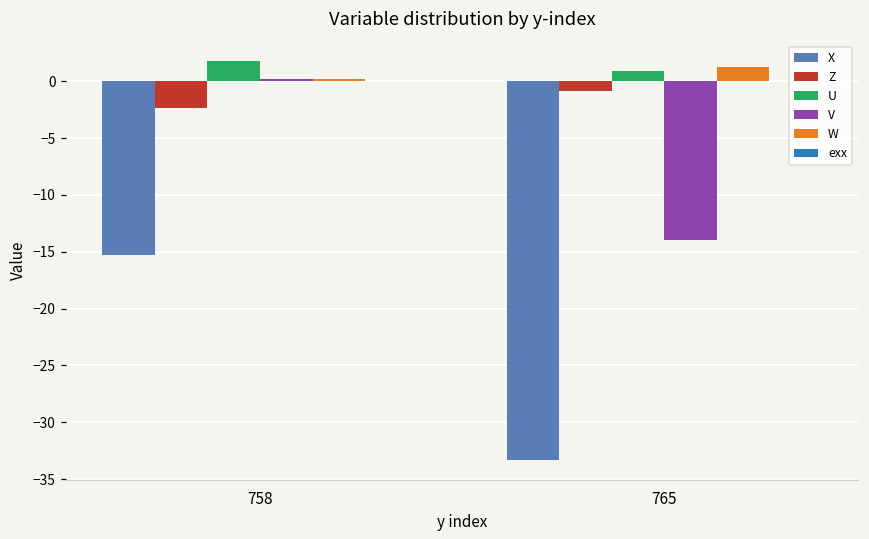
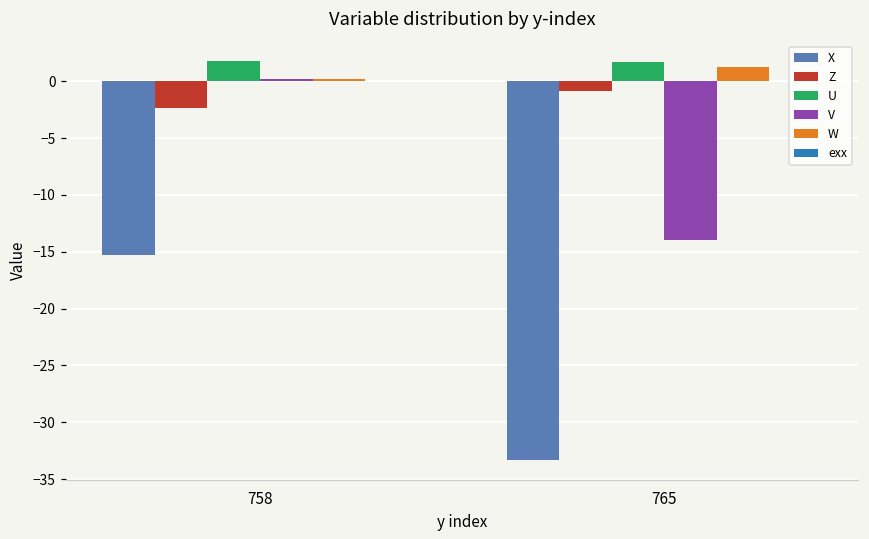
  {
    "Z": {
      "758": -2.4,
      "765": -0.8
    },
    "U": {
      "758": 1.8,
-     "765": 0.9
+     "765": 1.7
    },
    "V": {
      "765": -14.0
    },
    "W": {
      "765": 1.3
    }
  }
